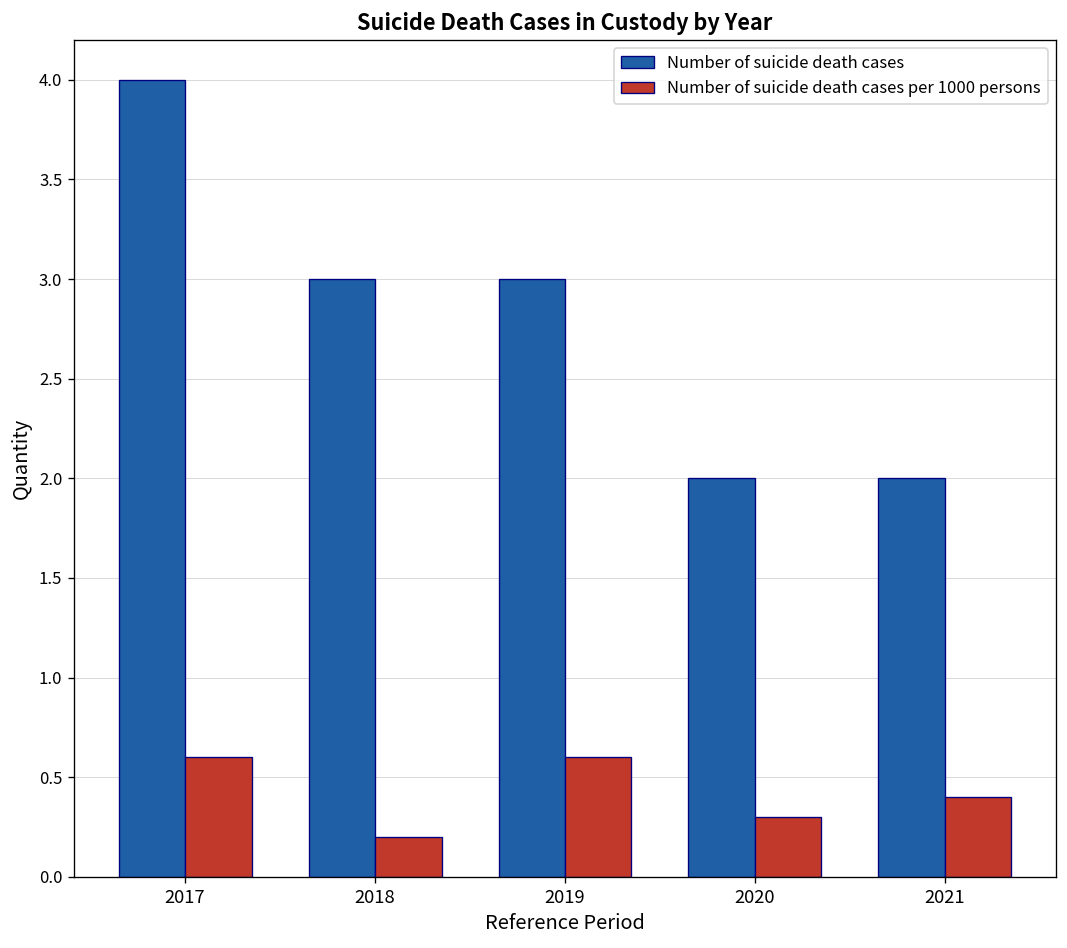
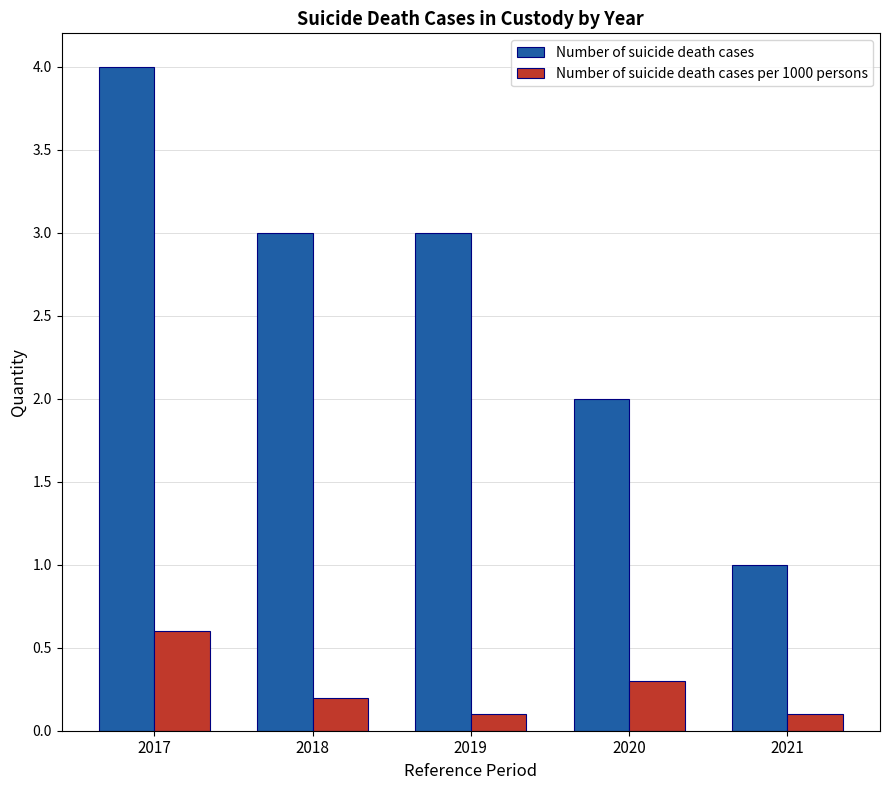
  {
    "Number of suicide death cases": {
      "2017": 4,
      "2018": 3,
      "2019": 3,
      "2020": 2,
-     "2021": 2
+     "2021": 1
    },
    "Number of suicide death cases per 1000 persons": {
      "2017": 0.6,
      "2018": 0.2,
-     "2019": 0.6,
+     "2019": 0.1,
      "2020": 0.3,
-     "2021": 0.4
+     "2021": 0.1
    }
  }
